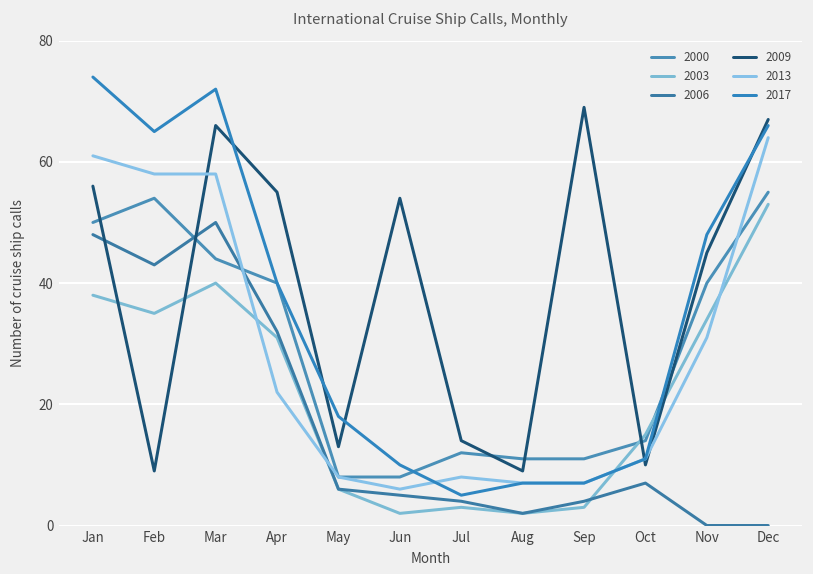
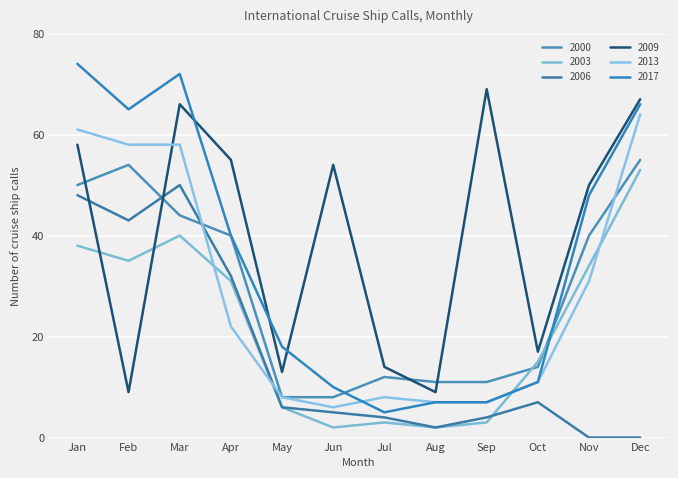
  {
    "2009": {
-     "Jan": 56,
+     "Jan": 58,
      "Feb": 9,
      "Mar": 66,
      "Apr": 55,
      "May": 13,
      "Jun": 54,
      "Jul": 14,
      "Aug": 9,
      "Sep": 69,
-     "Oct": 10,
-     "Nov": 45,
+     "Oct": 17,
+     "Nov": 50,
      "Dec": 67
    }
  }
